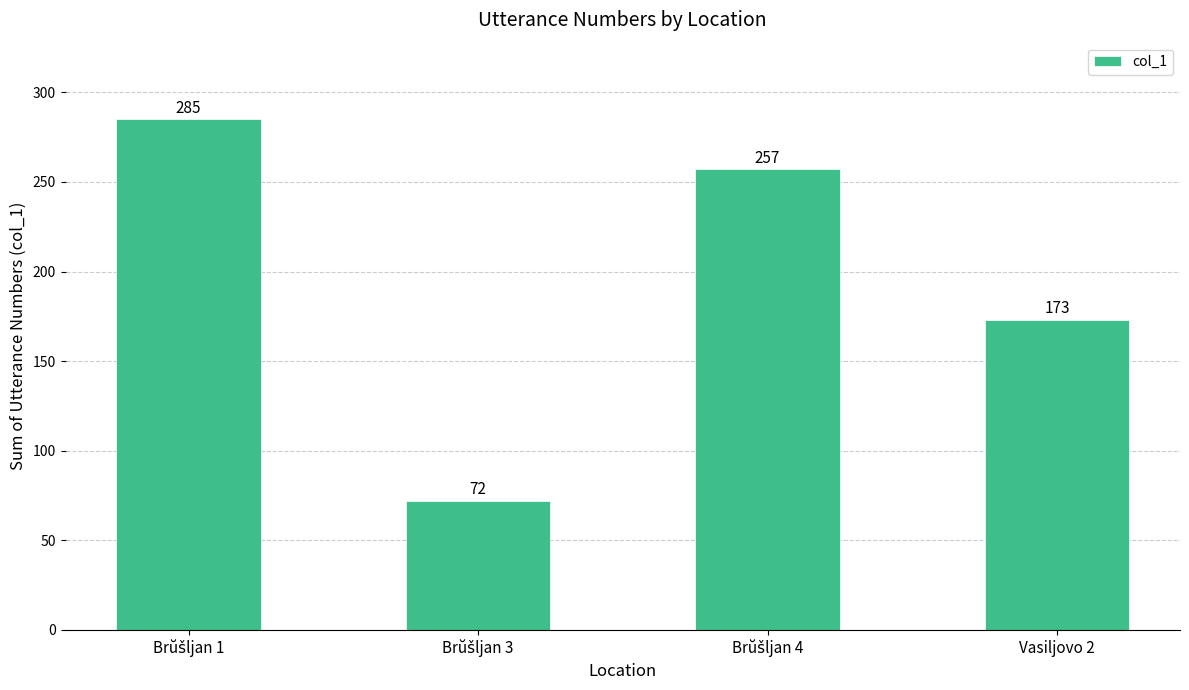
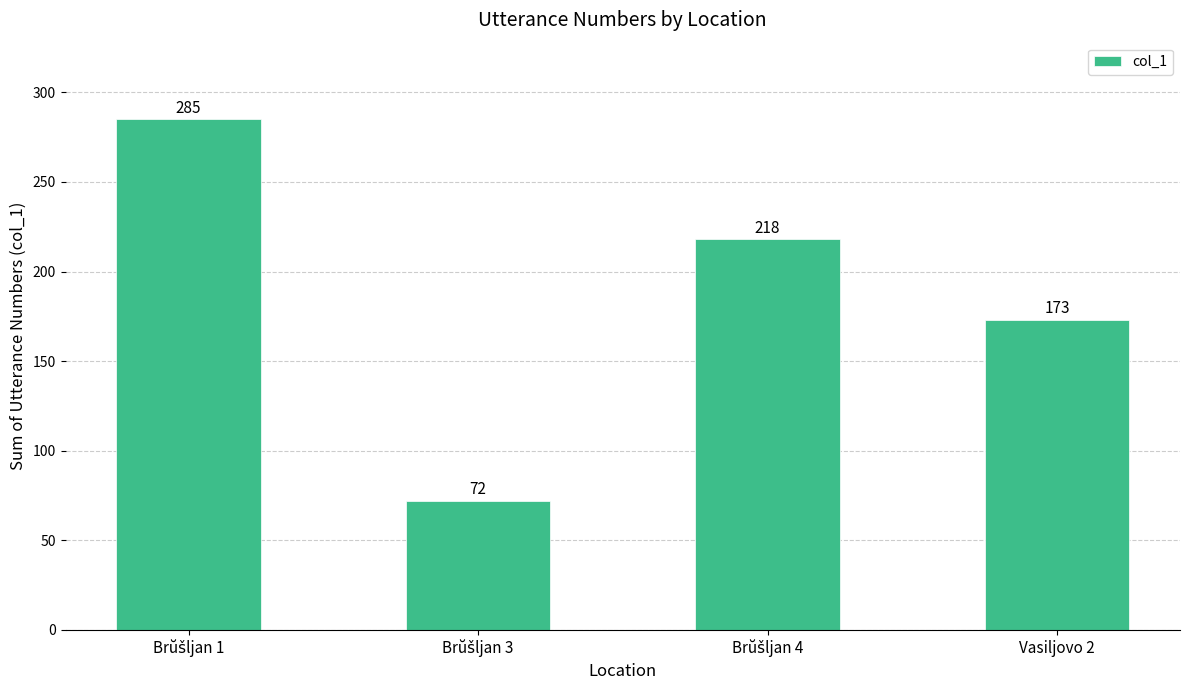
  {
    "Brŭšljan 1": 285,
    "Brŭšljan 3": 72,
-   "Brŭšljan 4": 257,
+   "Brŭšljan 4": 218,
    "Vasiljovo 2": 173
  }
